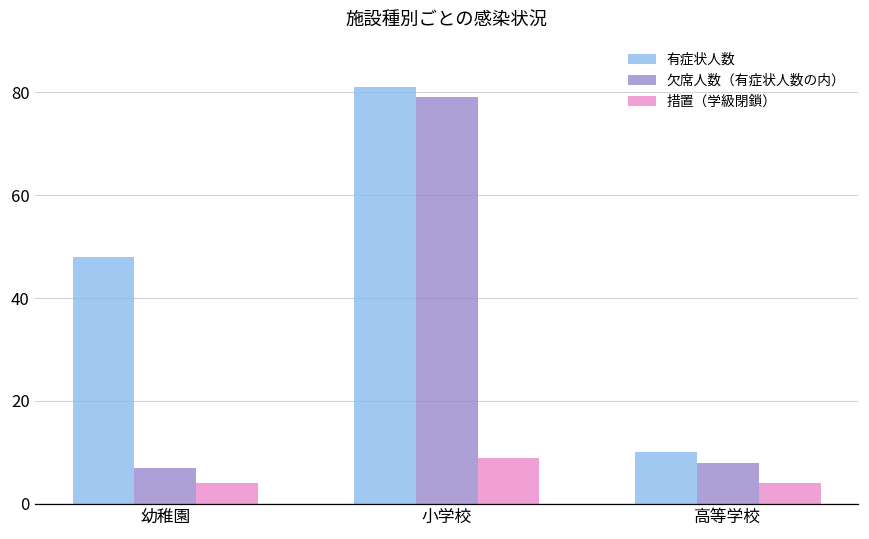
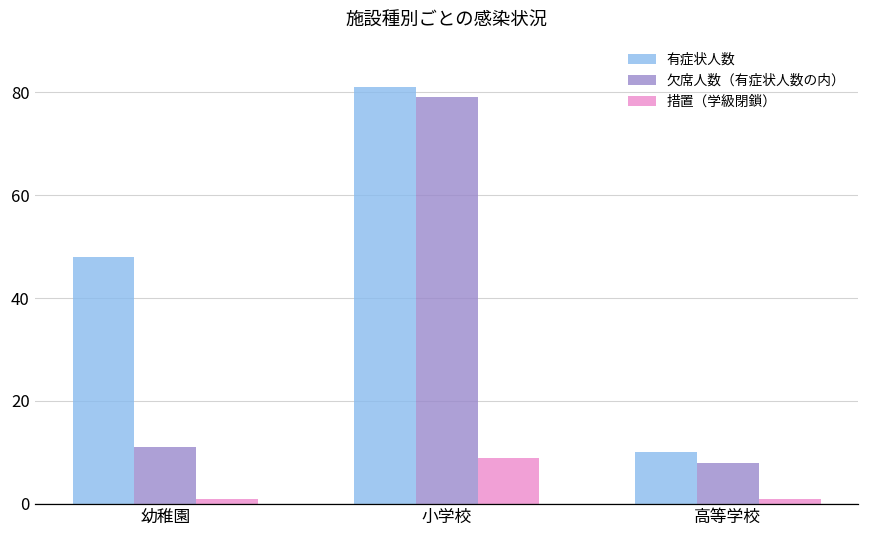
  {
    "有症状人数": {
      "幼稚園": 48,
      "小学校": 81,
      "高等学校": 10
    },
    "欠席人数（有症状人数の内）": {
-     "幼稚園": 7,
+     "幼稚園": 11,
      "小学校": 79,
      "高等学校": 8
    },
    "措置（学級閉鎖）": {
-     "幼稚園": 4,
+     "幼稚園": 1,
      "小学校": 9,
-     "高等学校": 4
+     "高等学校": 1
    }
  }
